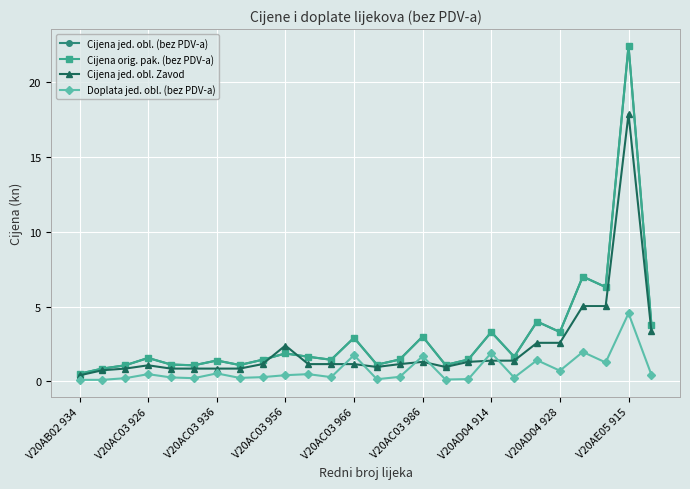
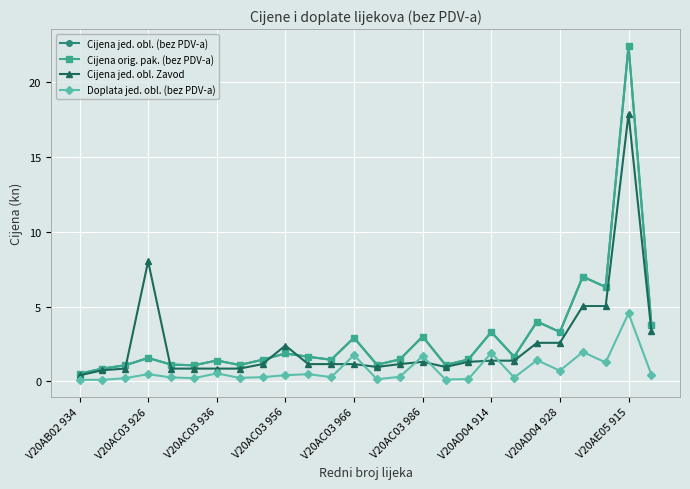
  {
    "Cijena jed. obl. Zavod": {
-     "V20AC03 926": 1.1,
+     "V20AC03 926": 8.0,
      "V20AC03 936": 0.9,
      "V20AC03 956": 2.4,
      "V20AC03 966": 1.2,
      "V20AC03 986": 1.3,
      "V20AD04 914": 1.4,
      "V20AD04 928": 2.6,
      "V20AE05 915": 17.9
    }
  }
